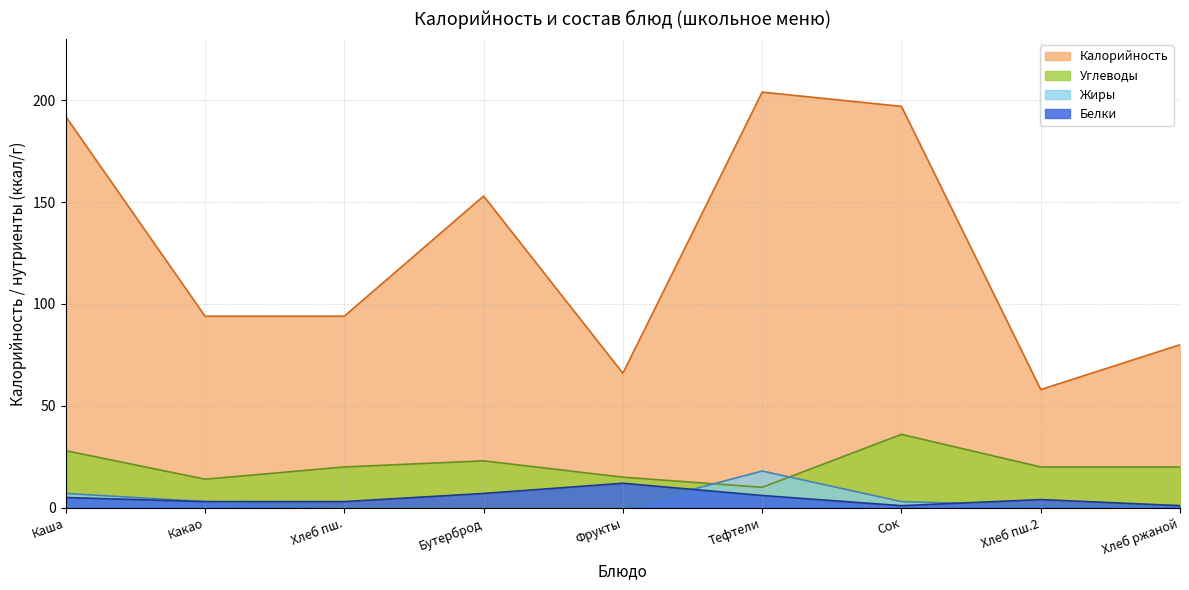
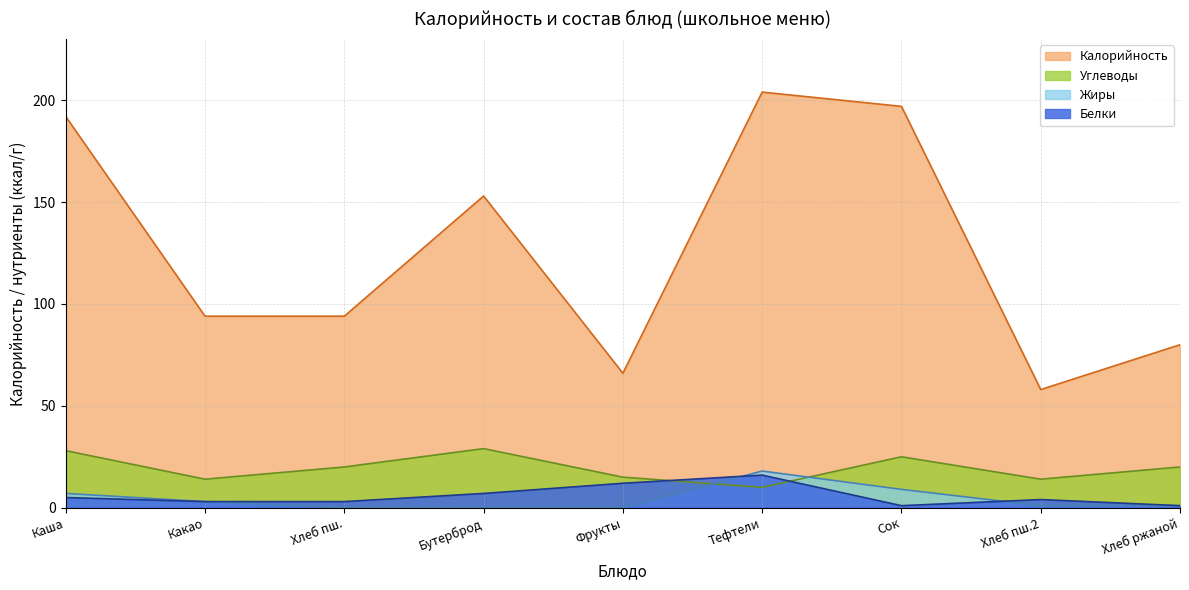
  {
    "Калорийность": {
      "Каша": 192,
      "Какао": 94,
      "Хлеб пш.": 94,
      "Бутерброд": 153,
      "Фрукты": 66,
      "Тефтели": 204,
      "Сок": 197,
      "Хлеб пш.2": 58,
      "Хлеб ржаной": 80
    },
    "Углеводы": {
      "Каша": 28,
      "Какао": 14,
      "Хлеб пш.": 20,
-     "Бутерброд": 23,
+     "Бутерброд": 29,
      "Фрукты": 15,
      "Тефтели": 10,
-     "Сок": 36,
-     "Хлеб пш.2": 20,
+     "Сок": 25,
+     "Хлеб пш.2": 14,
      "Хлеб ржаной": 20
    },
    "Жиры": {
      "Каша": 7,
      "Хлеб пш.": 0,
      "Бутерброд": 0,
      "Фрукты": 0,
      "Тефтели": 18,
-     "Сок": 3,
+     "Сок": 9,
      "Хлеб пш.2": 1
    },
    "Белки": {
      "Каша": 5,
      "Хлеб пш.": 3,
      "Бутерброд": 7,
      "Фрукты": 12,
-     "Тефтели": 6,
+     "Тефтели": 16,
      "Сок": 1,
      "Хлеб пш.2": 4
    }
  }
